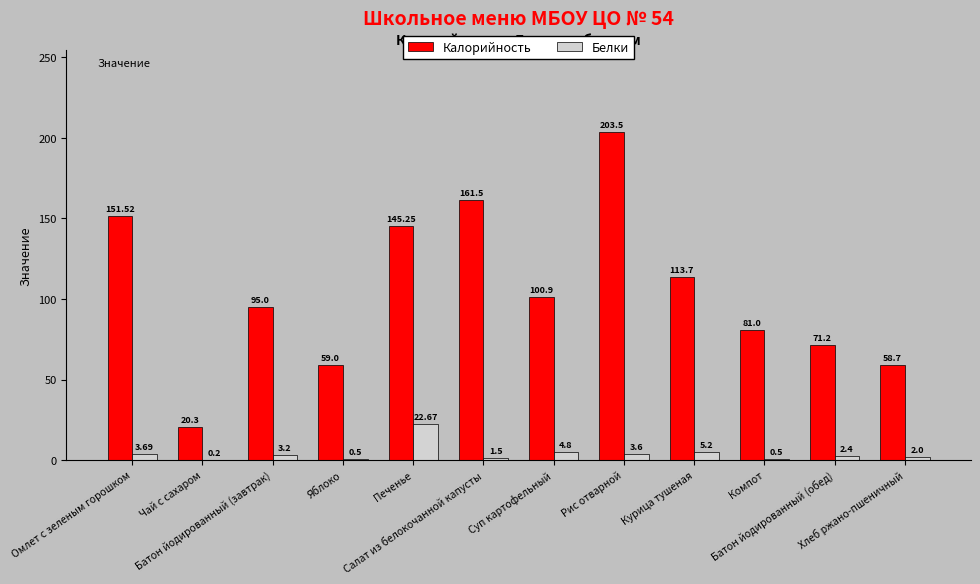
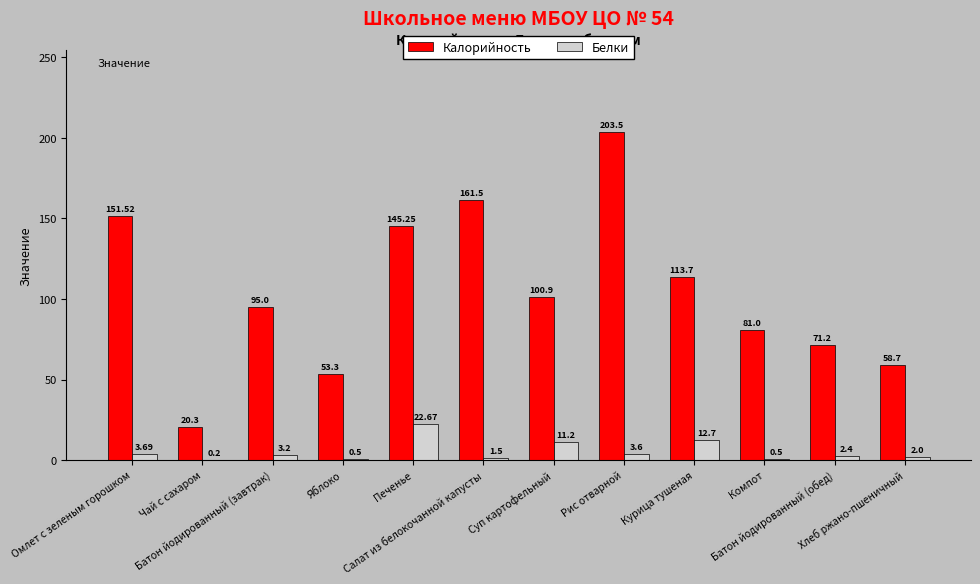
  {
    "Калорийность": {
      "Омлет с зеленым горошком": 151.52,
      "Чай с сахаром": 20.3,
      "Батон йодированный (завтрак)": 95.0,
-     "Яблоко": 59.0,
+     "Яблоко": 53.3,
      "Печенье": 145.25,
      "Салат из белокочанной капусты": 161.5,
      "Суп картофельный": 100.9,
      "Рис отварной": 203.5,
      "Курица тушеная": 113.7,
      "Компот": 81.0,
      "Батон йодированный (обед)": 71.2,
      "Хлеб ржано-пшеничный": 58.7
    },
    "Белки": {
      "Омлет с зеленым горошком": 3.69,
      "Чай с сахаром": 0.2,
      "Батон йодированный (завтрак)": 3.2,
      "Яблоко": 0.5,
      "Печенье": 22.67,
      "Салат из белокочанной капусты": 1.5,
-     "Суп картофельный": 4.8,
+     "Суп картофельный": 11.2,
      "Рис отварной": 3.6,
-     "Курица тушеная": 5.2,
+     "Курица тушеная": 12.7,
      "Компот": 0.5,
      "Батон йодированный (обед)": 2.4,
      "Хлеб ржано-пшеничный": 2.0
    }
  }
